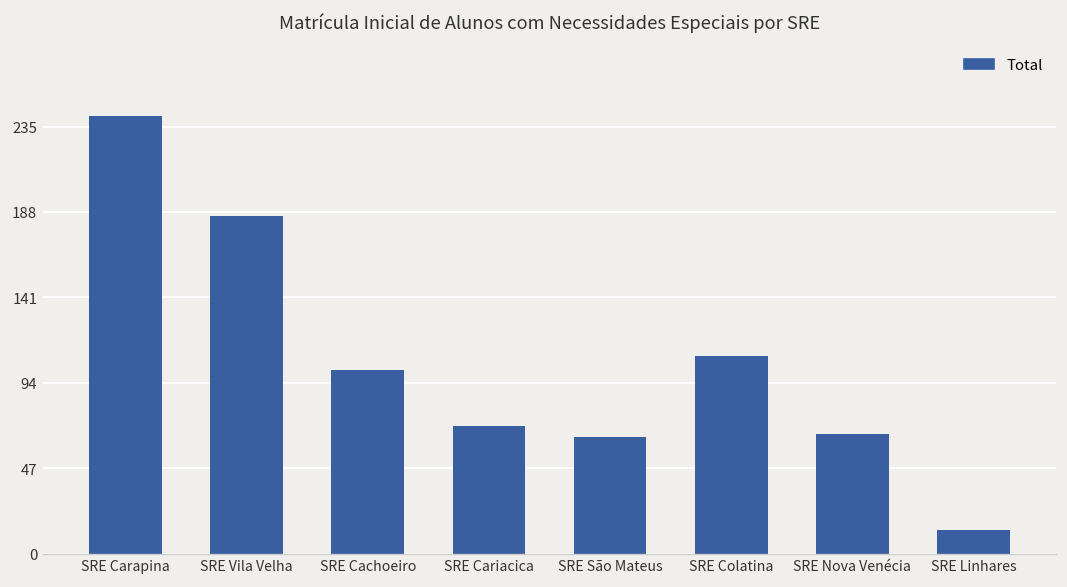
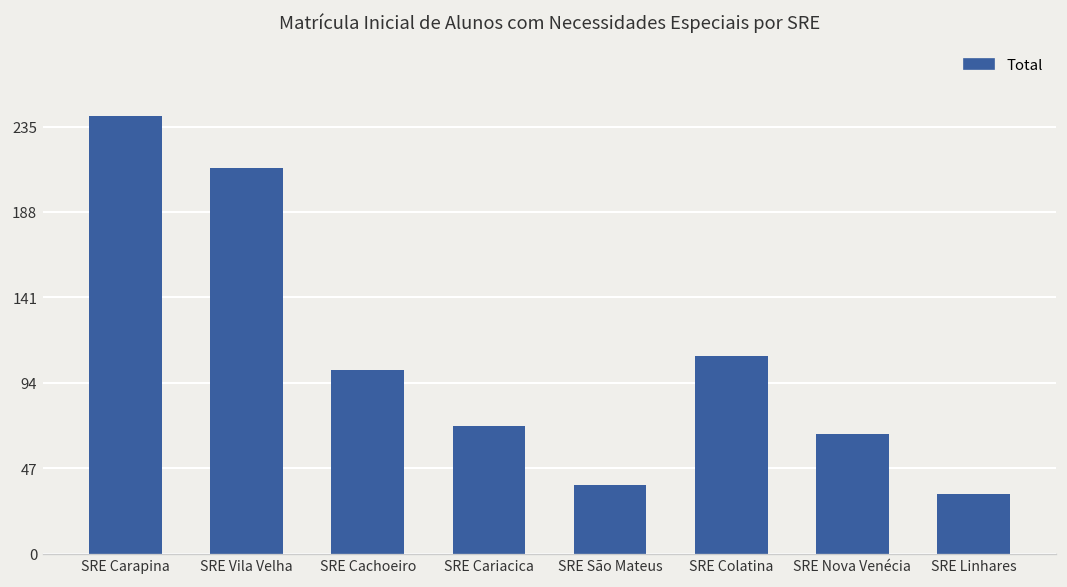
  {
    "SRE Carapina": 241,
-   "SRE Vila Velha": 186,
+   "SRE Vila Velha": 212,
    "SRE Cachoeiro": 101,
    "SRE Cariacica": 70,
-   "SRE São Mateus": 64,
+   "SRE São Mateus": 38,
    "SRE Colatina": 109,
    "SRE Nova Venécia": 66,
-   "SRE Linhares": 13
+   "SRE Linhares": 33
  }
